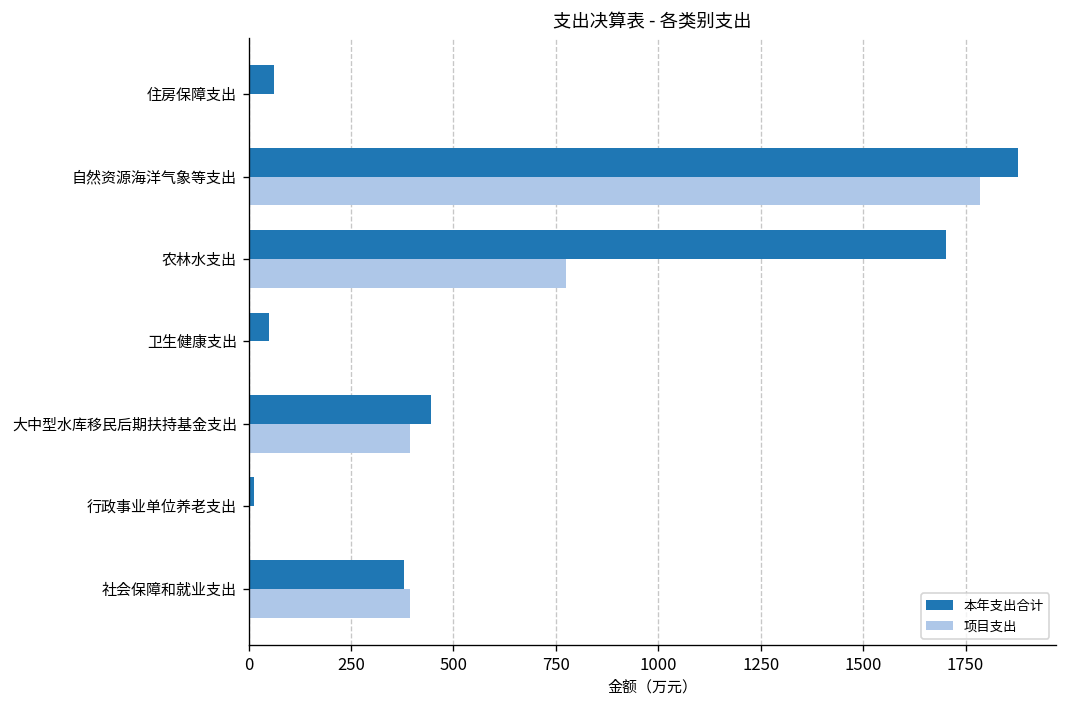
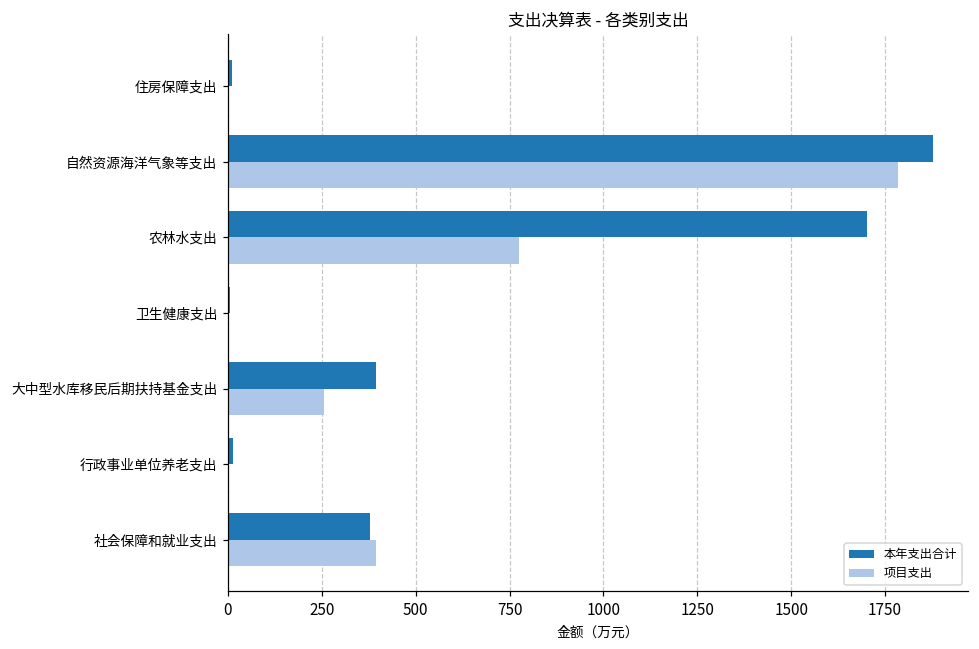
  {
    "本年支出合计": {
-     "住房保障支出": 60,
+     "住房保障支出": 10,
      "自然资源海洋气象等支出": 1880,
      "农林水支出": 1700,
-     "卫生健康支出": 50,
-     "大中型水库移民后期扶持基金支出": 450,
+     "卫生健康支出": 10,
+     "大中型水库移民后期扶持基金支出": 390,
      "行政事业单位养老支出": 10,
      "社会保障和就业支出": 380
    },
    "项目支出": {
      "住房保障支出": 0,
      "自然资源海洋气象等支出": 1780,
      "农林水支出": 780,
      "卫生健康支出": 0,
-     "大中型水库移民后期扶持基金支出": 390,
+     "大中型水库移民后期扶持基金支出": 260,
      "行政事业单位养老支出": 0,
      "社会保障和就业支出": 390
    }
  }
